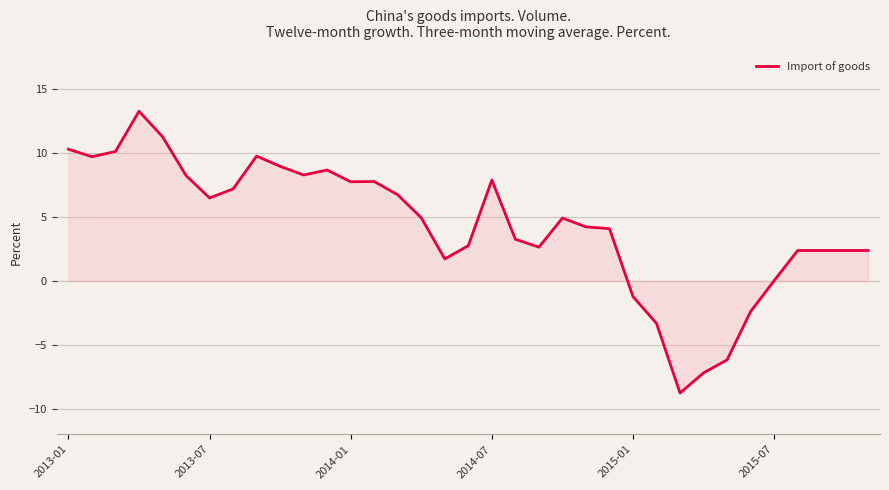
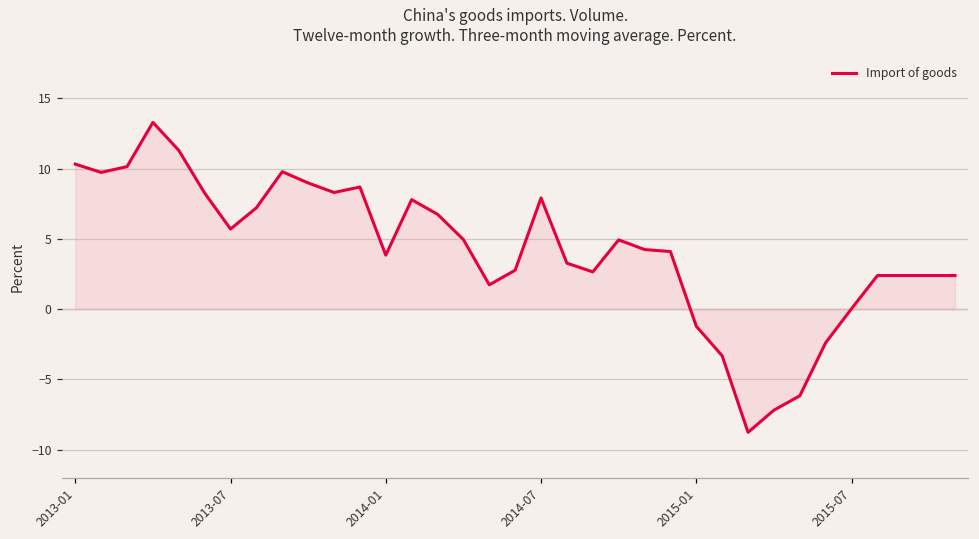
  {
    "Import of goods": {
-     "2013-07": 6.5,
-     "2014-01": 7.8,
+     "2013-07": 5.7,
+     "2014-01": 3.8,
      "2015-01": -1.2
    }
  }
